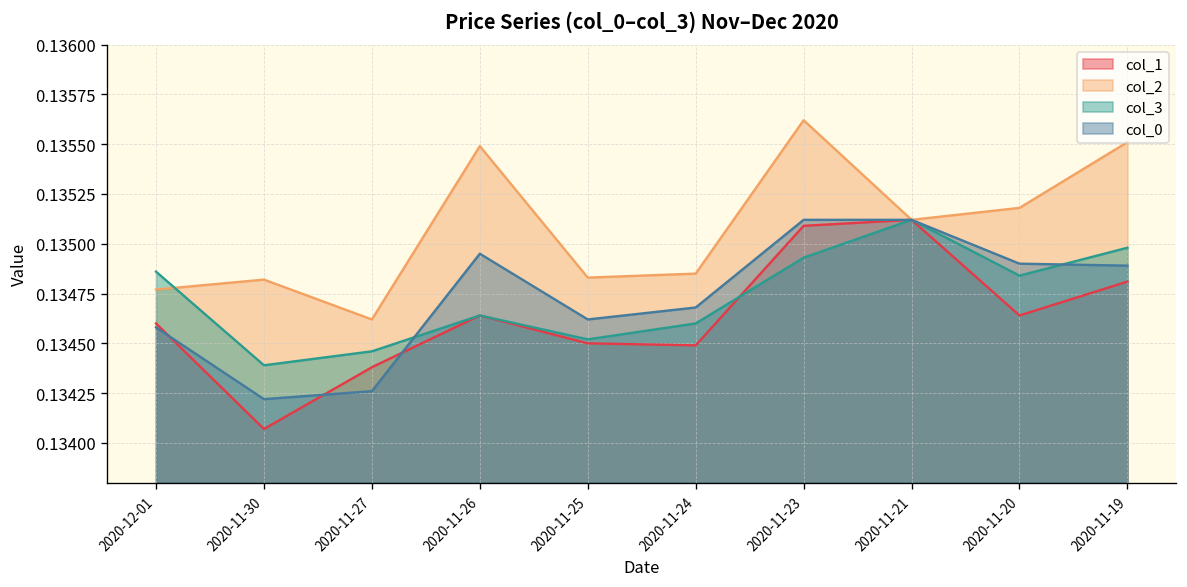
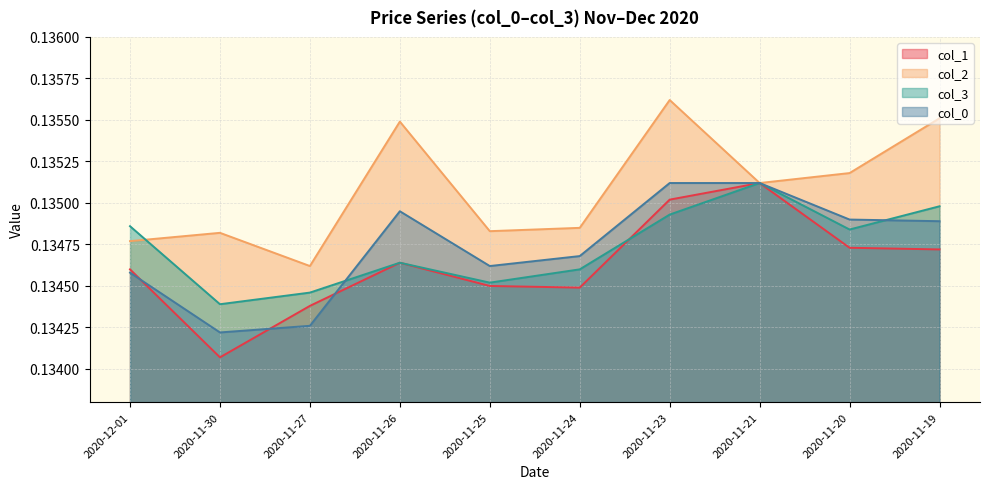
  {
    "col_1": {
      "2020-12-01": 0.13460,
      "2020-11-30": 0.13407,
      "2020-11-27": 0.13438,
      "2020-11-25": 0.13450,
      "2020-11-24": 0.13449,
-     "2020-11-23": 0.13509,
-     "2020-11-20": 0.13464,
-     "2020-11-19": 0.13481
+     "2020-11-23": 0.13502,
+     "2020-11-20": 0.13473,
+     "2020-11-19": 0.13472
    },
    "col_2": {
      "2020-12-01": 0.13477,
      "2020-11-30": 0.13482,
      "2020-11-27": 0.13462,
      "2020-11-26": 0.13549,
      "2020-11-25": 0.13483,
      "2020-11-24": 0.13485,
      "2020-11-23": 0.13562,
      "2020-11-20": 0.13518
    }
  }
